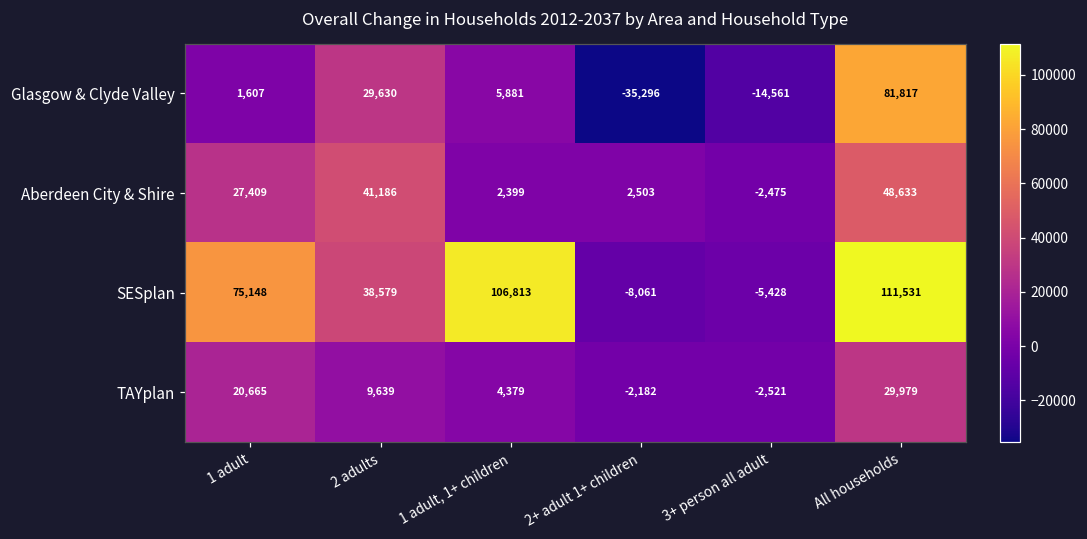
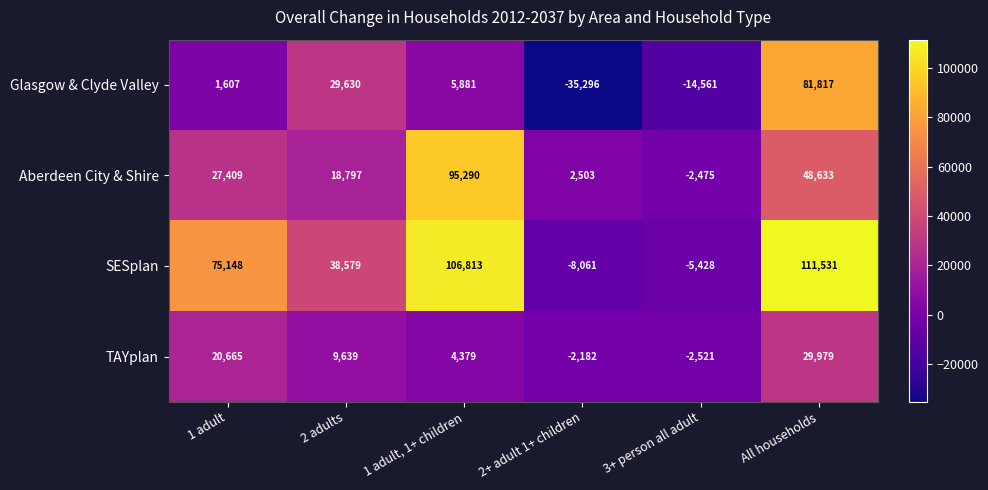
  {
    "Glasgow & Clyde Valley": {
      "1 adult": "1,607",
      "2 adults": "29,630",
      "1 adult, 1+ children": "5,881",
      "2+ adult 1+ children": "-35,296",
      "3+ person all adult": "-14,561",
      "All households": "81,817"
    },
    "Aberdeen City & Shire": {
      "1 adult": "27,409",
-     "2 adults": "41,186",
-     "1 adult, 1+ children": "2,399",
+     "2 adults": "18,797",
+     "1 adult, 1+ children": "95,290",
      "2+ adult 1+ children": "2,503",
      "3+ person all adult": "-2,475",
      "All households": "48,633"
    },
    "SESplan": {
      "1 adult": "75,148",
      "2 adults": "38,579",
      "1 adult, 1+ children": "106,813",
      "2+ adult 1+ children": "-8,061",
      "3+ person all adult": "-5,428",
      "All households": "111,531"
    },
    "TAYplan": {
      "1 adult": "20,665",
      "2 adults": "9,639",
      "1 adult, 1+ children": "4,379",
      "2+ adult 1+ children": "-2,182",
      "3+ person all adult": "-2,521",
      "All households": "29,979"
    }
  }
